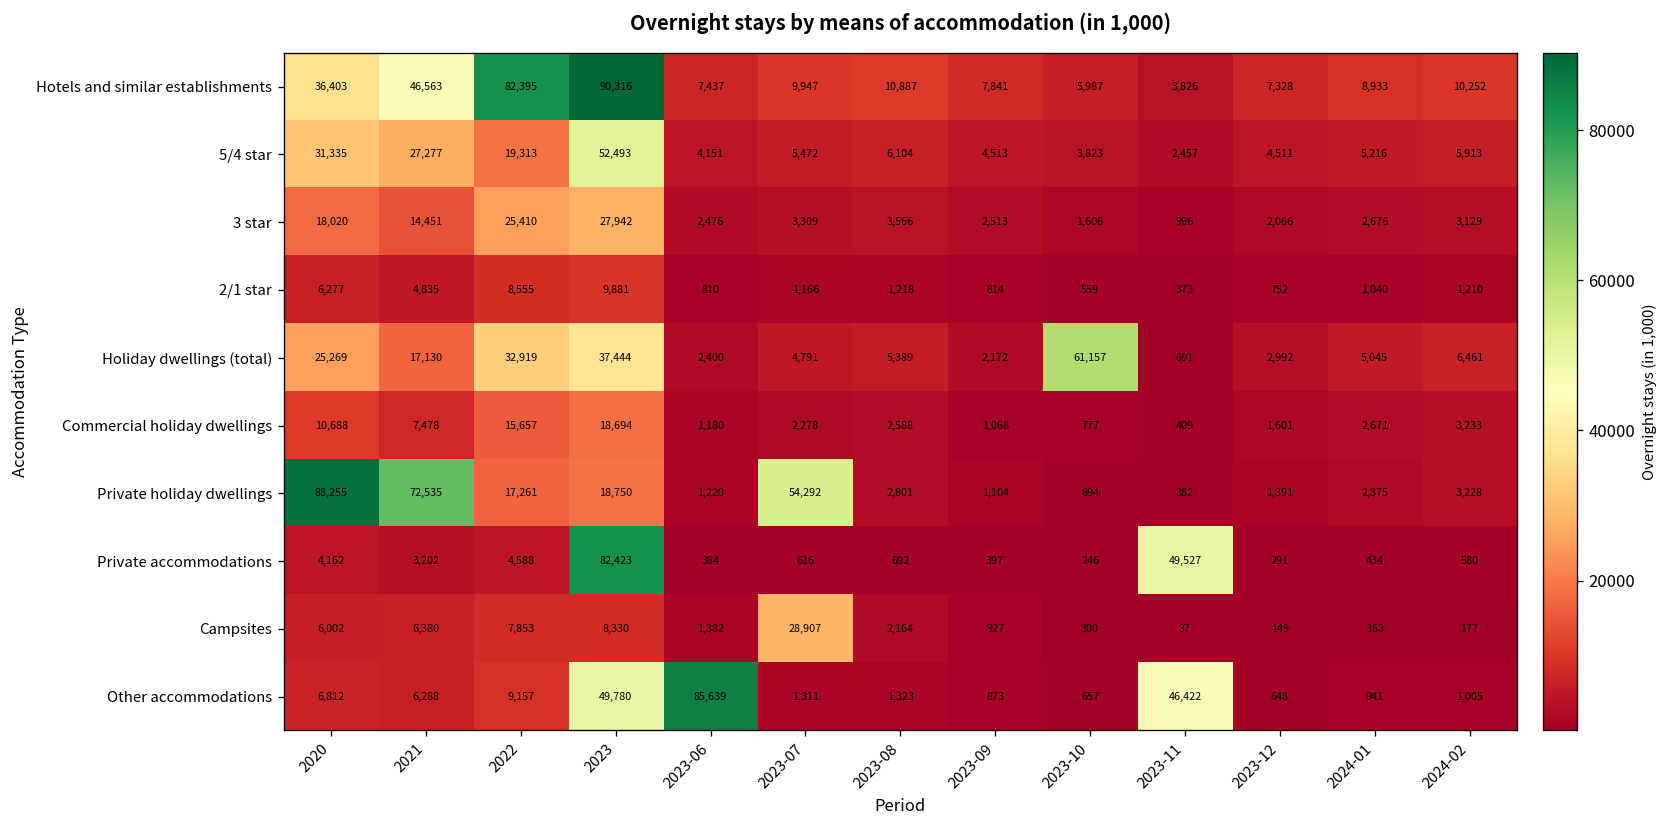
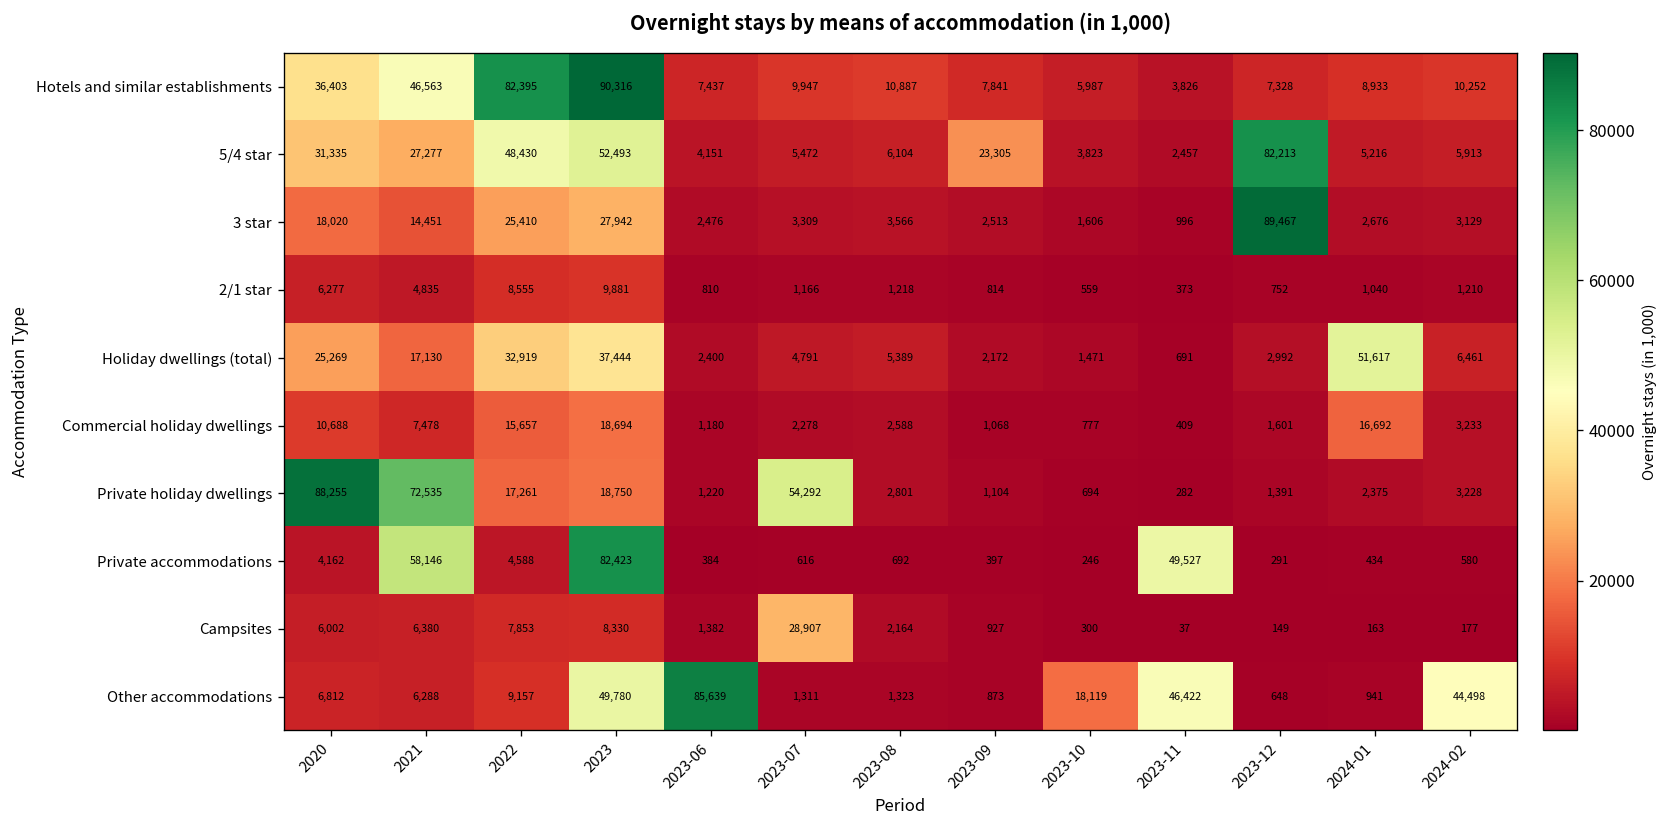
  {
    "Hotels and similar establishments": {
      "2020": "36,403",
      "2021": "46,563",
      "2022": "82,395",
      "2023": "90,316",
      "2023-06": "7,437",
      "2023-07": "9,947",
      "2023-08": "10,887",
      "2023-09": "7,841",
      "2023-10": "5,987",
      "2023-11": "3,826",
      "2023-12": "7,328",
      "2024-01": "8,933",
      "2024-02": "10,252"
    },
    "5/4 star": {
      "2020": "31,335",
      "2021": "27,277",
-     "2022": "19,313",
+     "2022": "48,430",
      "2023": "52,493",
      "2023-06": "4,151",
      "2023-07": "5,472",
      "2023-08": "6,104",
-     "2023-09": "4,513",
+     "2023-09": "23,305",
      "2023-10": "3,823",
      "2023-11": "2,457",
-     "2023-12": "4,511",
+     "2023-12": "82,213",
      "2024-01": "5,216",
      "2024-02": "5,913"
    },
    "3 star": {
      "2020": "18,020",
      "2021": "14,451",
      "2022": "25,410",
      "2023": "27,942",
      "2023-06": "2,476",
      "2023-07": "3,309",
      "2023-08": "3,566",
      "2023-09": "2,513",
      "2023-10": "1,606",
      "2023-11": "996",
-     "2023-12": "2,066",
+     "2023-12": "89,467",
      "2024-01": "2,676",
      "2024-02": "3,129"
    },
    "2/1 star": {
      "2020": "6,277",
      "2021": "4,835",
      "2022": "8,555",
      "2023": "9,881",
      "2023-06": "810",
      "2023-07": "1,166",
      "2023-08": "1,218",
      "2023-09": "814",
      "2023-10": "559",
      "2023-11": "373",
      "2023-12": "752",
      "2024-01": "1,040",
      "2024-02": "1,210"
    },
    "Holiday dwellings (total)": {
      "2020": "25,269",
      "2021": "17,130",
      "2022": "32,919",
      "2023": "37,444",
      "2023-06": "2,400",
      "2023-07": "4,791",
      "2023-08": "5,389",
      "2023-09": "2,172",
-     "2023-10": "61,157",
+     "2023-10": "1,471",
      "2023-11": "691",
      "2023-12": "2,992",
-     "2024-01": "5,045",
+     "2024-01": "51,617",
      "2024-02": "6,461"
    },
    "Commercial holiday dwellings": {
      "2020": "10,688",
      "2021": "7,478",
      "2022": "15,657",
      "2023": "18,694",
      "2023-06": "1,180",
      "2023-07": "2,278",
      "2023-08": "2,588",
      "2023-09": "1,068",
      "2023-10": "777",
      "2023-11": "409",
      "2023-12": "1,601",
-     "2024-01": "2,671",
+     "2024-01": "16,692",
      "2024-02": "3,233"
    },
    "Private holiday dwellings": {
      "2020": "88,255",
      "2021": "72,535",
      "2022": "17,261",
      "2023": "18,750",
      "2023-06": "1,220",
      "2023-07": "54,292",
      "2023-08": "2,801",
      "2023-09": "1,104",
      "2023-10": "694",
      "2023-11": "282",
      "2023-12": "1,391",
      "2024-01": "2,375",
      "2024-02": "3,228"
    },
    "Private accommodations": {
      "2020": "4,162",
-     "2021": "3,202",
+     "2021": "58,146",
      "2022": "4,588",
      "2023": "82,423",
      "2023-06": "384",
      "2023-07": "616",
      "2023-08": "692",
      "2023-09": "397",
      "2023-10": "246",
      "2023-11": "49,527",
      "2023-12": "291",
      "2024-01": "434",
      "2024-02": "580"
    },
    "Campsites": {
      "2020": "6,002",
      "2021": "6,380",
      "2022": "7,853",
      "2023": "8,330",
      "2023-06": "1,382",
      "2023-07": "28,907",
      "2023-08": "2,164",
      "2023-09": "927",
      "2023-10": "300",
      "2023-11": "37",
      "2023-12": "149",
      "2024-01": "163",
      "2024-02": "177"
    },
    "Other accommodations": {
      "2020": "6,812",
      "2021": "6,288",
      "2022": "9,157",
      "2023": "49,780",
      "2023-06": "85,639",
      "2023-07": "1,311",
      "2023-08": "1,323",
      "2023-09": "873",
-     "2023-10": "657",
+     "2023-10": "18,119",
      "2023-11": "46,422",
      "2023-12": "648",
      "2024-01": "941",
-     "2024-02": "1,005"
+     "2024-02": "44,498"
    }
  }
